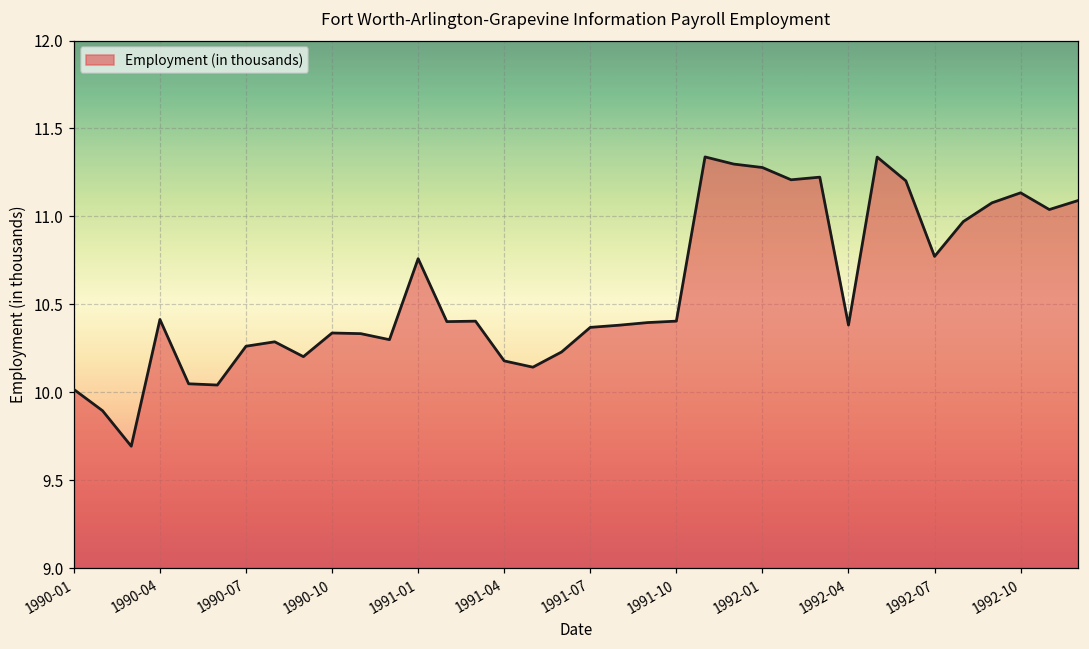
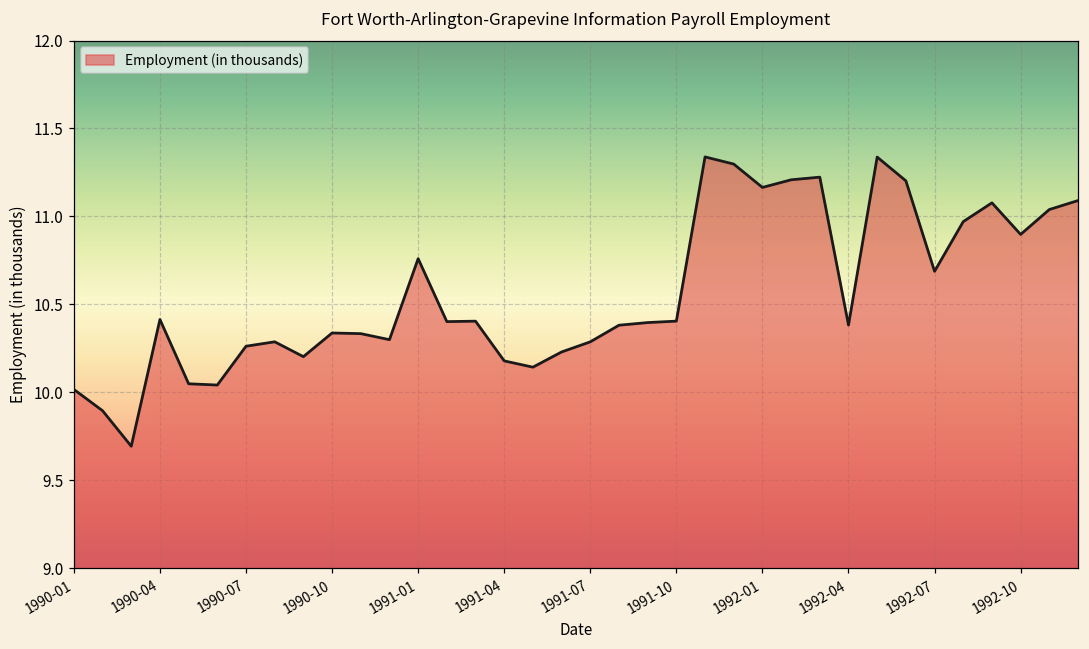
  {
    "1990-01": 10.02,
    "1990-04": 10.41,
    "1990-07": 10.26,
    "1990-10": 10.34,
    "1991-01": 10.76,
    "1991-04": 10.18,
-   "1991-07": 10.37,
+   "1991-07": 10.29,
    "1991-10": 10.40,
-   "1992-01": 11.28,
+   "1992-01": 11.16,
    "1992-04": 10.38,
-   "1992-07": 10.77,
-   "1992-10": 11.13
+   "1992-07": 10.69,
+   "1992-10": 10.90
  }
